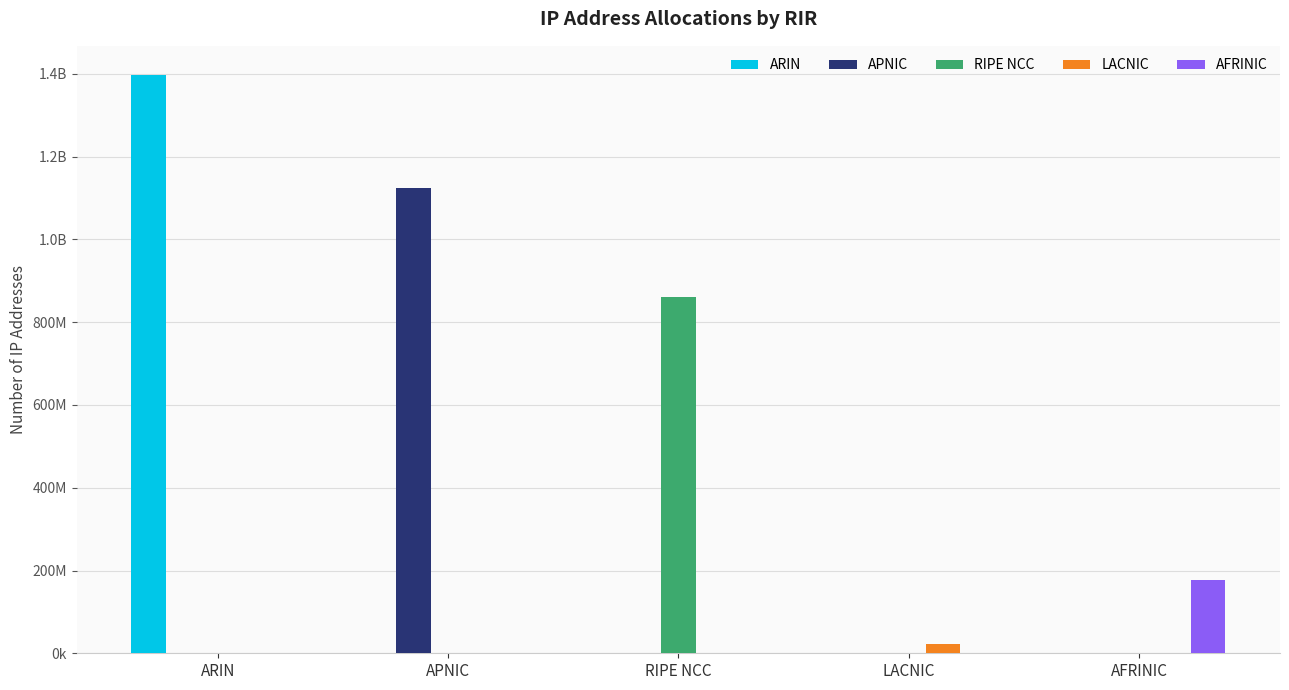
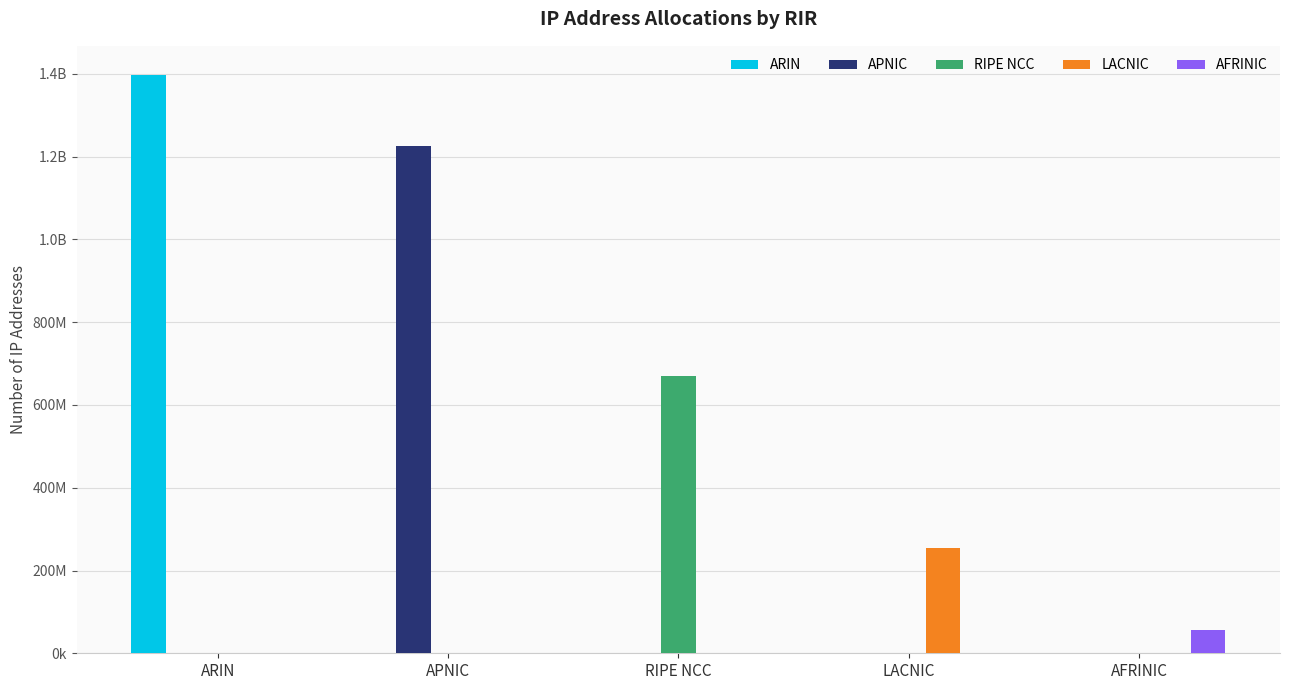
  {
    "ARIN": {
      "ARIN": 1400000000,
      "APNIC": 0,
      "RIPE NCC": 0,
      "LACNIC": 0,
      "AFRINIC": 0
    },
    "APNIC": {
      "ARIN": 0,
-     "APNIC": 1120000000,
+     "APNIC": 1220000000,
      "RIPE NCC": 0,
      "LACNIC": 0,
      "AFRINIC": 0
    },
    "RIPE NCC": {
      "ARIN": 0,
      "APNIC": 0,
-     "RIPE NCC": 860000000,
+     "RIPE NCC": 670000000,
      "LACNIC": 0,
      "AFRINIC": 0
    },
    "LACNIC": {
      "ARIN": 0,
      "APNIC": 0,
      "RIPE NCC": 0,
-     "LACNIC": 20000000,
+     "LACNIC": 250000000,
      "AFRINIC": 0
    },
    "AFRINIC": {
      "ARIN": 0,
      "APNIC": 0,
      "RIPE NCC": 0,
      "LACNIC": 0,
-     "AFRINIC": 180000000
+     "AFRINIC": 60000000
    }
  }
